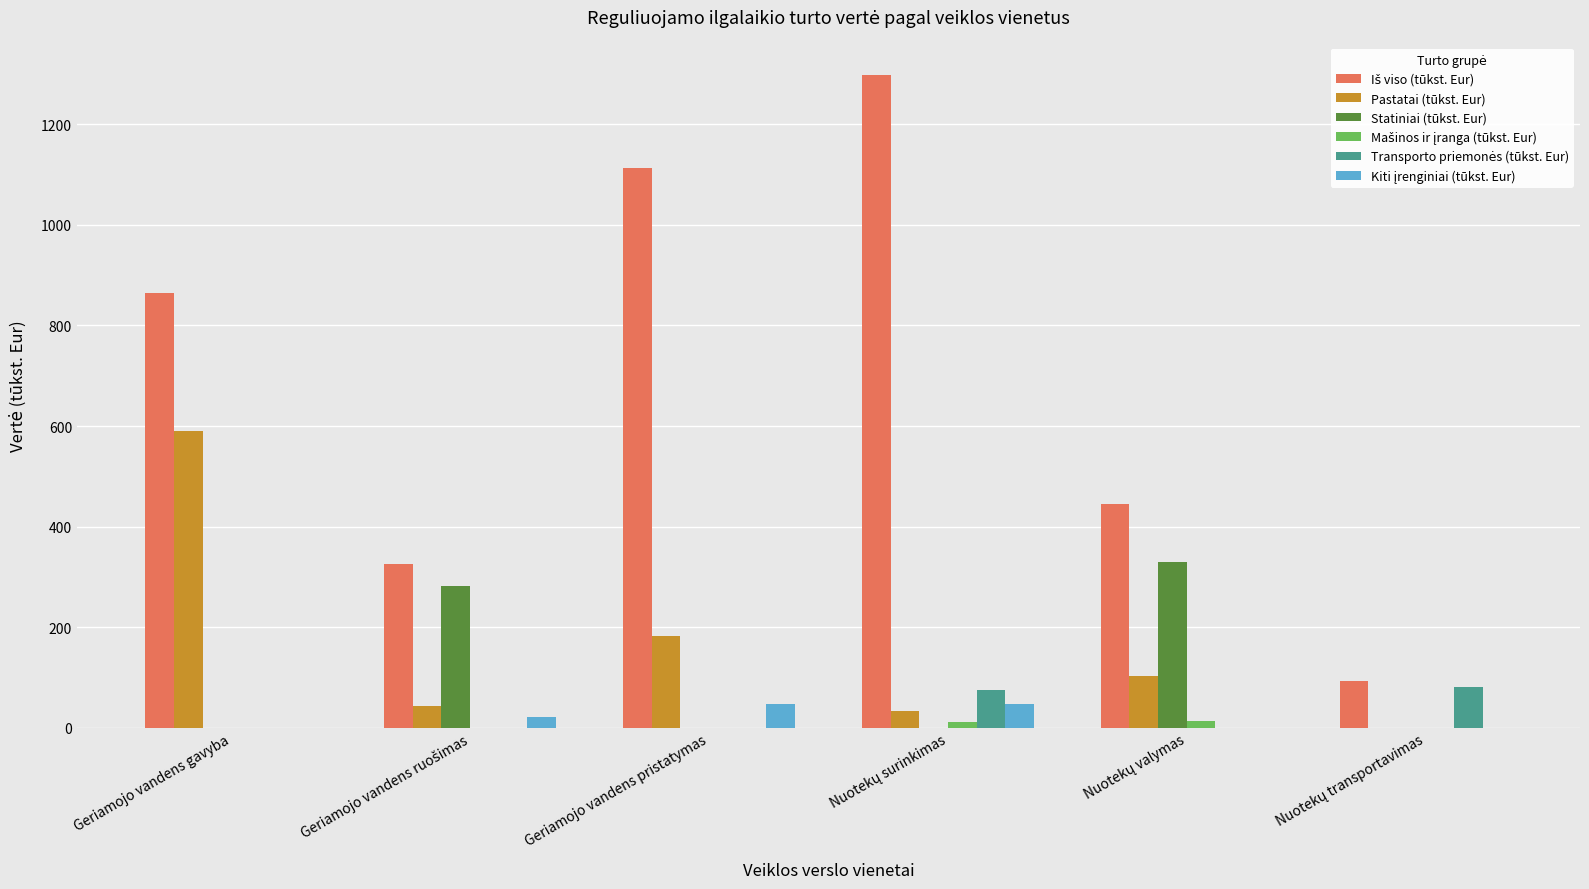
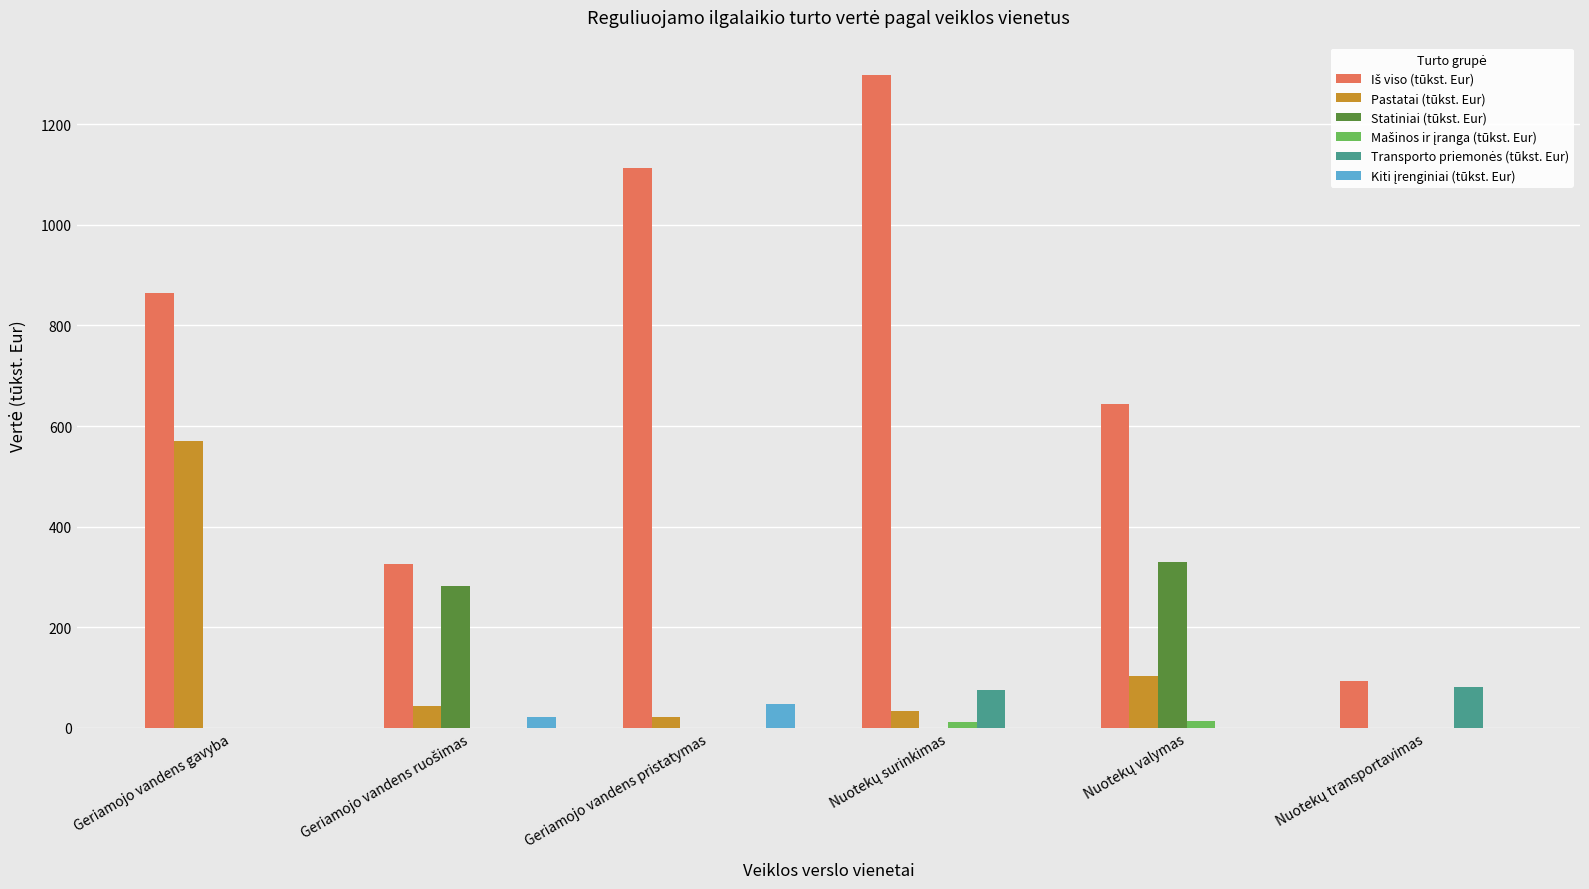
  {
    "Iš viso (tūkst. Eur)": {
      "Geriamojo vandens gavyba": 870,
      "Geriamojo vandens ruošimas": 330,
      "Geriamojo vandens pristatymas": 1110,
      "Nuotekų surinkimas": 1300,
-     "Nuotekų valymas": 450,
+     "Nuotekų valymas": 640,
      "Nuotekų transportavimas": 90
    },
    "Pastatai (tūkst. Eur)": {
-     "Geriamojo vandens gavyba": 590,
+     "Geriamojo vandens gavyba": 570,
      "Geriamojo vandens ruošimas": 40,
-     "Geriamojo vandens pristatymas": 180,
+     "Geriamojo vandens pristatymas": 20,
      "Nuotekų surinkimas": 30,
      "Nuotekų valymas": 100,
      "Nuotekų transportavimas": 0
    },
    "Transporto priemonės (tūkst. Eur)": {
      "Geriamojo vandens gavyba": 0,
      "Geriamojo vandens ruošimas": 0,
      "Geriamojo vandens pristatymas": 0,
      "Nuotekų surinkimas": 80,
      "Nuotekų valymas": 0,
      "Nuotekų transportavimas": 80
    },
    "Kiti įrenginiai (tūkst. Eur)": {
      "Geriamojo vandens gavyba": 0,
      "Geriamojo vandens ruošimas": 20,
      "Geriamojo vandens pristatymas": 50,
-     "Nuotekų surinkimas": 50,
+     "Nuotekų surinkimas": 0,
      "Nuotekų transportavimas": 0
    }
  }
